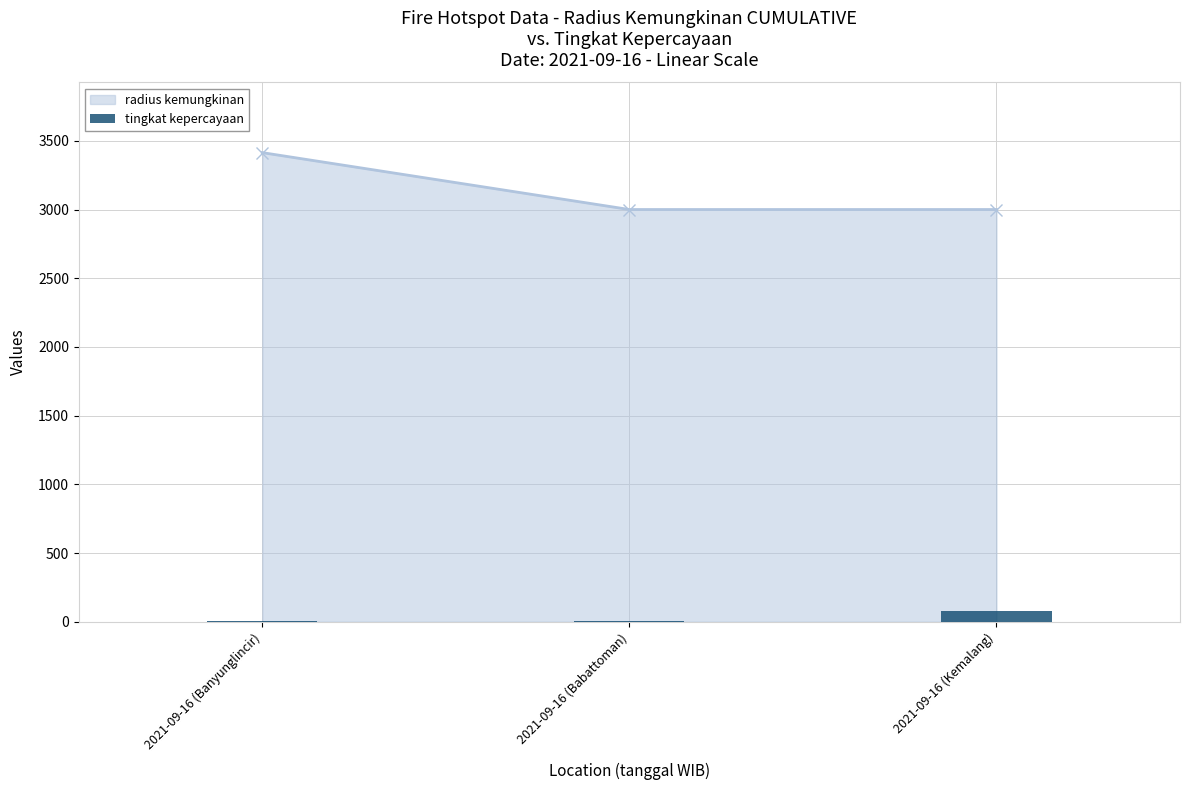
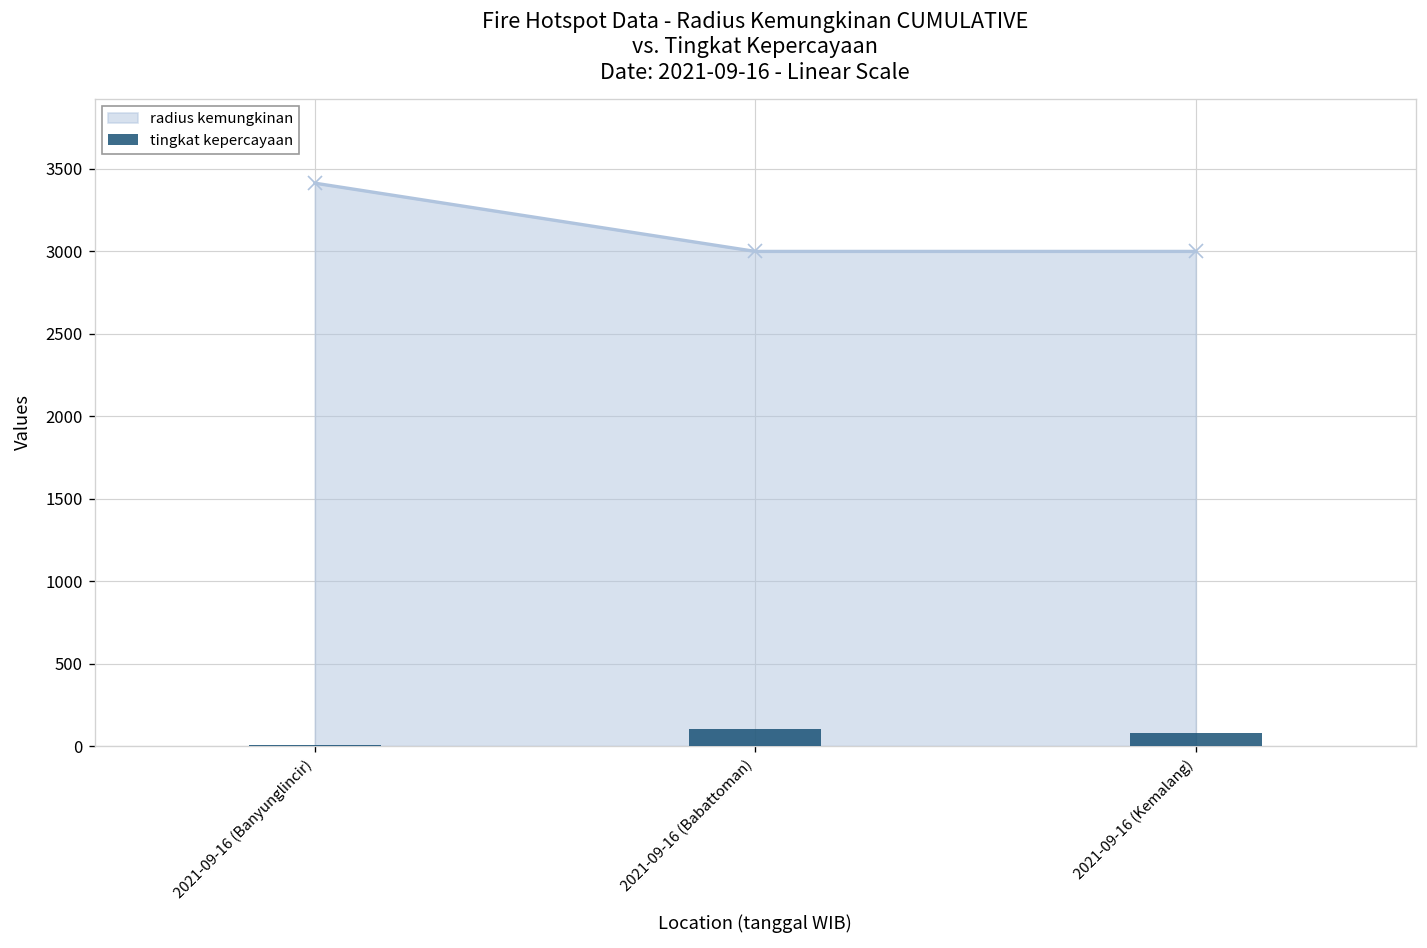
  {
    "radius kemungkinan": {
      "2021-09-16 (Banyunglincir)": 3410,
      "2021-09-16 (Babattoman)": 3000,
      "2021-09-16 (Kemalang)": 3000
    },
    "tingkat kepercayaan": {
-     "2021-09-16 (Babattoman)": 10,
+     "2021-09-16 (Babattoman)": 110,
      "2021-09-16 (Kemalang)": 80
    }
  }
